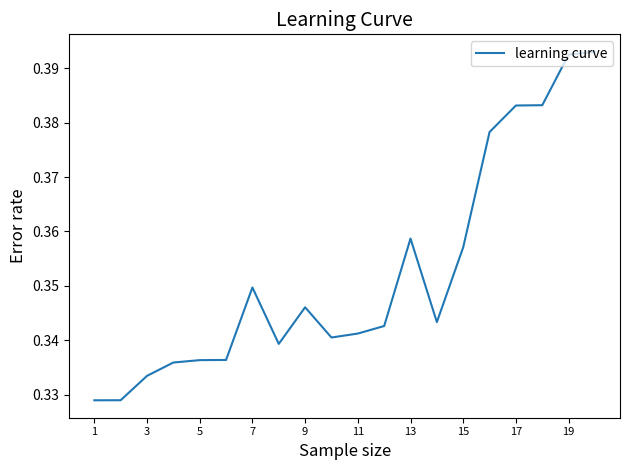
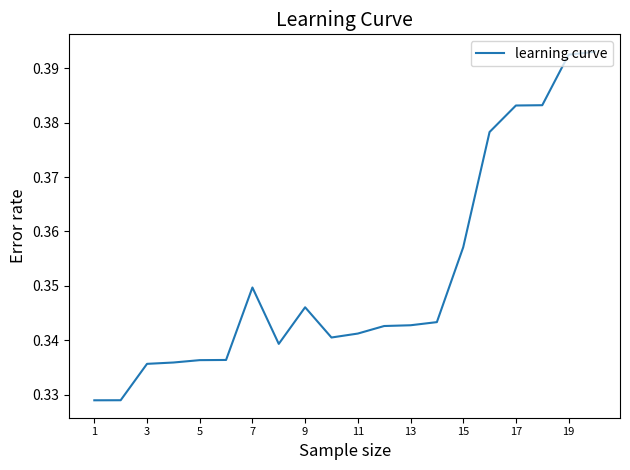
  {
    "1": 0.329,
-   "3": 0.333,
+   "3": 0.336,
    "5": 0.336,
    "7": 0.350,
    "9": 0.346,
    "11": 0.341,
-   "13": 0.359,
+   "13": 0.343,
    "15": 0.357,
    "17": 0.383
  }
